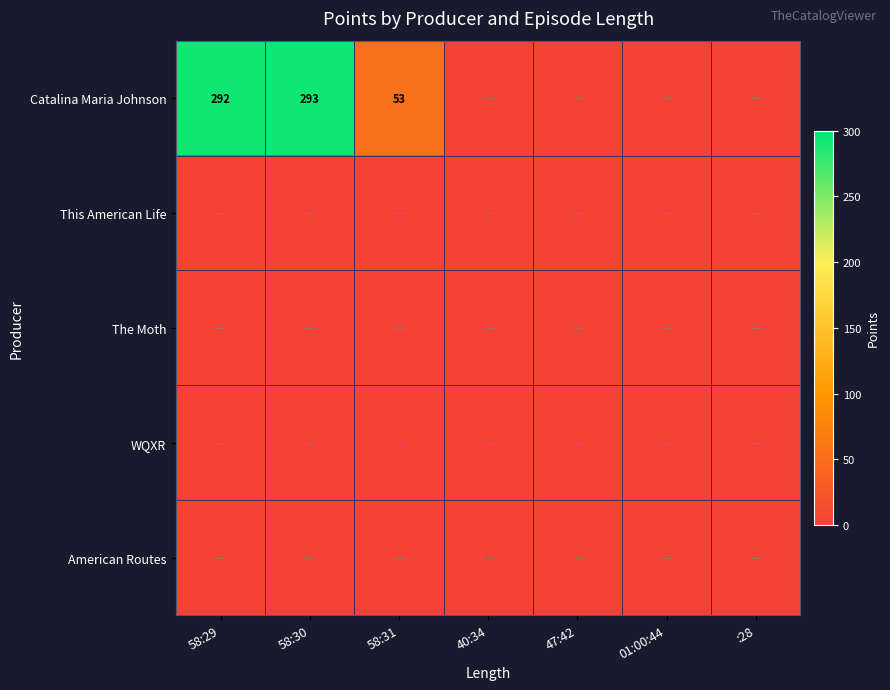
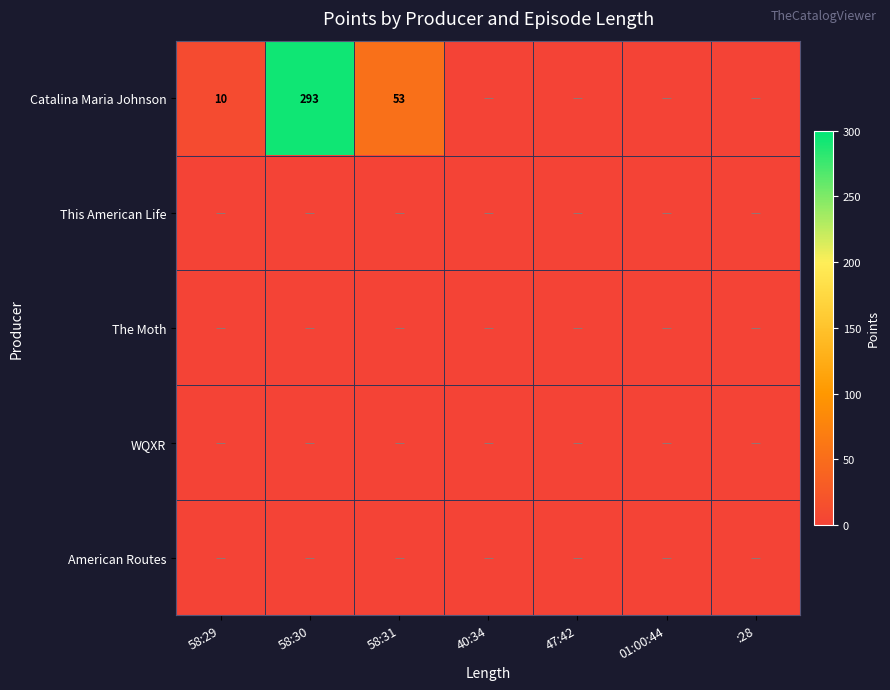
  {
    "Catalina Maria Johnson": {
-     "58:29": 292,
+     "58:29": 10,
      "58:30": 293,
      "58:31": 53
    }
  }
